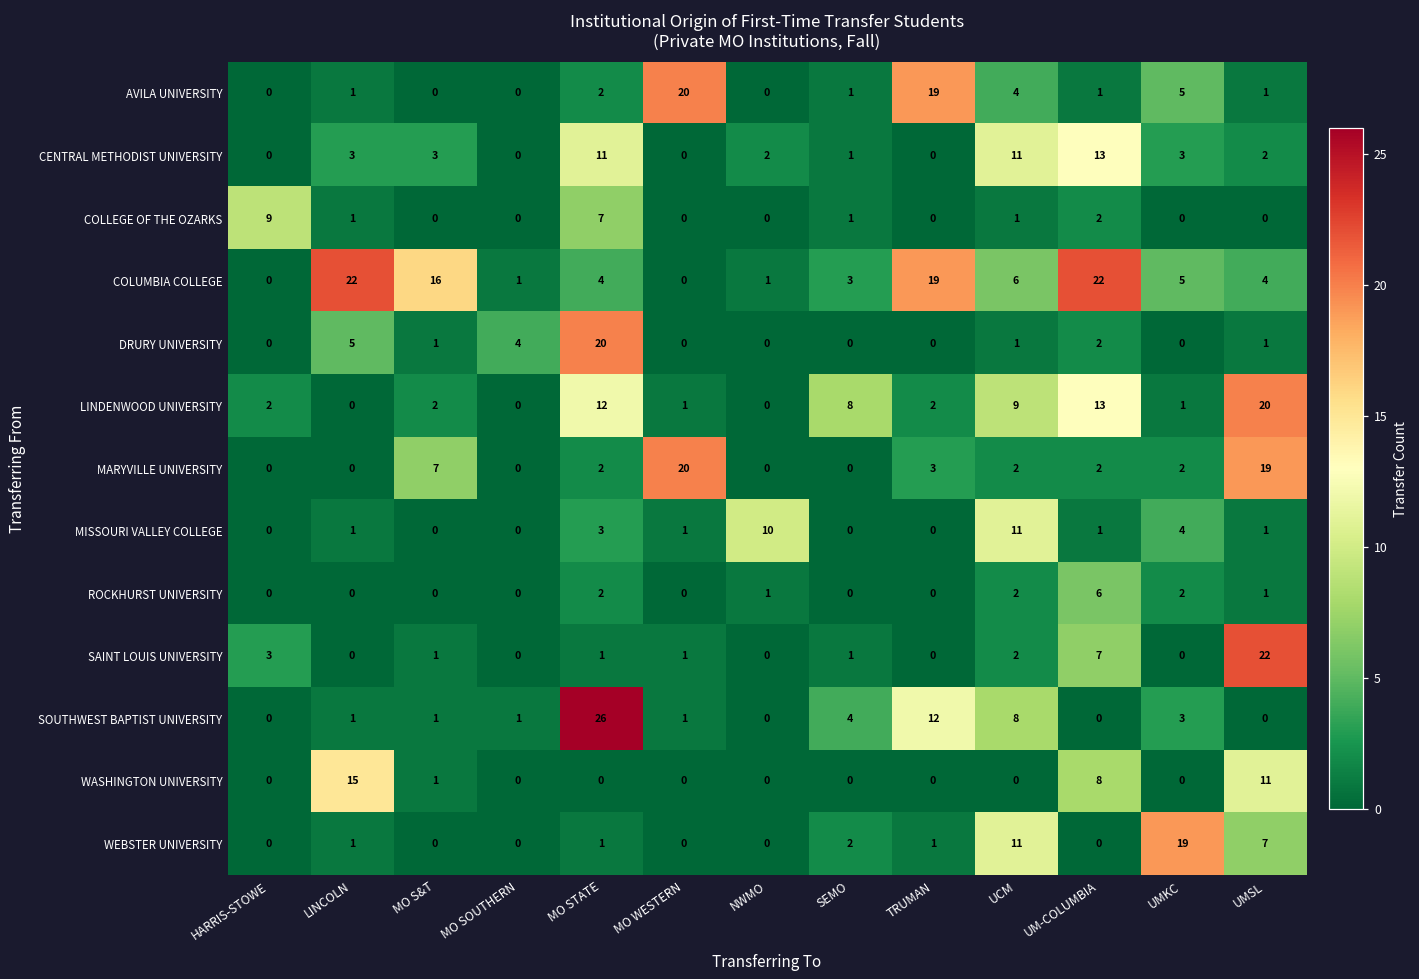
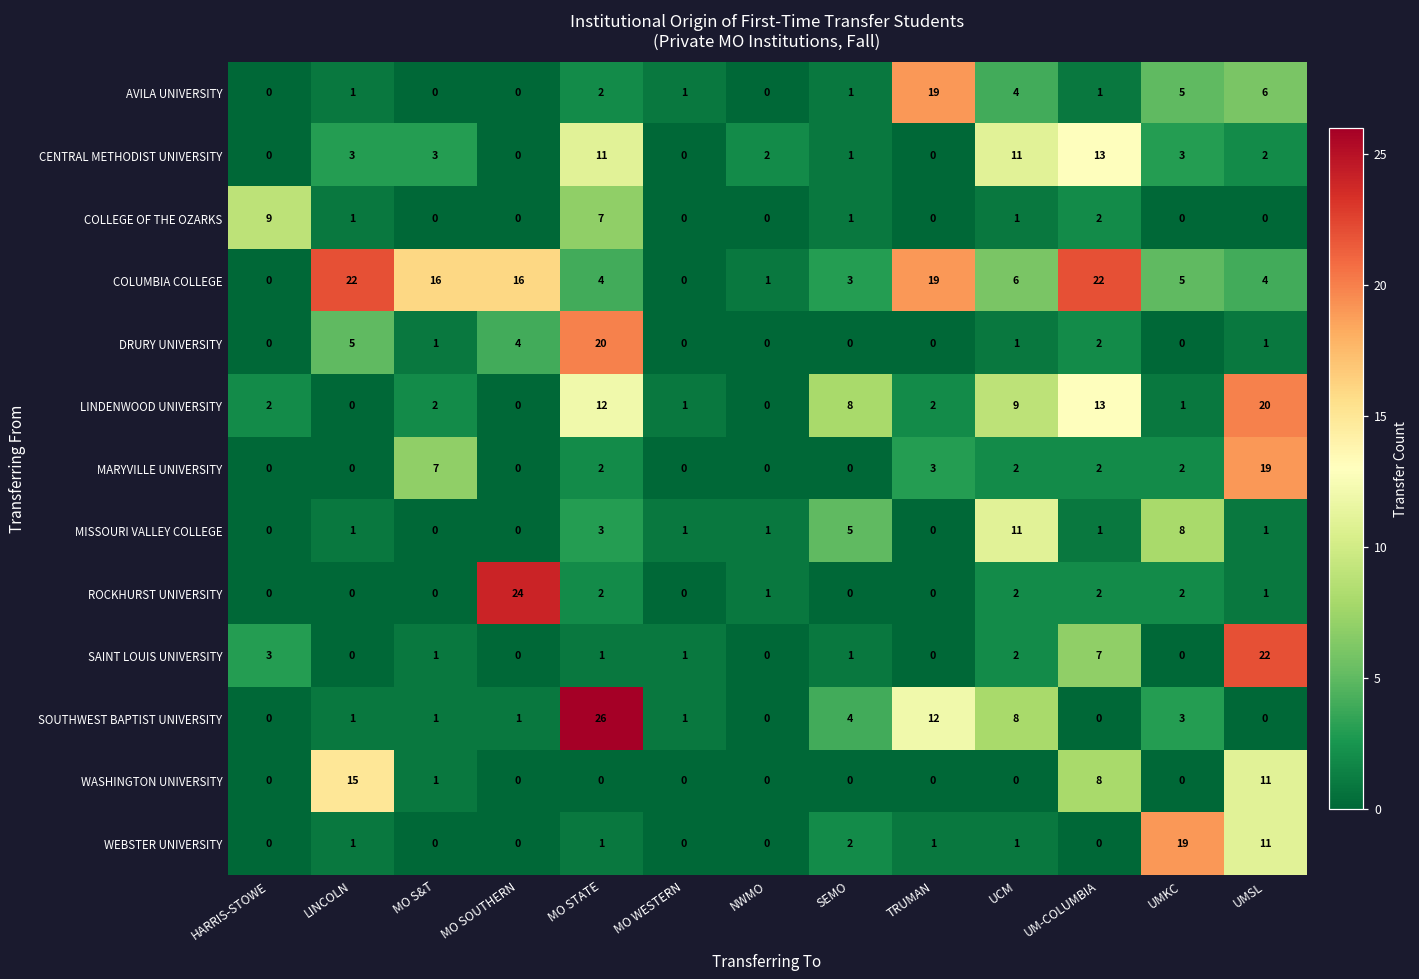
  {
    "AVILA UNIVERSITY": {
      "HARRIS-STOWE": 0,
      "LINCOLN": 1,
      "MO S&T": 0,
      "MO SOUTHERN": 0,
      "MO STATE": 2,
-     "MO WESTERN": 20,
+     "MO WESTERN": 1,
      "NWMO": 0,
      "SEMO": 1,
      "TRUMAN": 19,
      "UCM": 4,
      "UM-COLUMBIA": 1,
      "UMKC": 5,
-     "UMSL": 1
+     "UMSL": 6
    },
    "CENTRAL METHODIST UNIVERSITY": {
      "HARRIS-STOWE": 0,
      "LINCOLN": 3,
      "MO S&T": 3,
      "MO SOUTHERN": 0,
      "MO STATE": 11,
      "MO WESTERN": 0,
      "NWMO": 2,
      "SEMO": 1,
      "TRUMAN": 0,
      "UCM": 11,
      "UM-COLUMBIA": 13,
      "UMKC": 3,
      "UMSL": 2
    },
    "COLLEGE OF THE OZARKS": {
      "HARRIS-STOWE": 9,
      "LINCOLN": 1,
      "MO S&T": 0,
      "MO SOUTHERN": 0,
      "MO STATE": 7,
      "MO WESTERN": 0,
      "NWMO": 0,
      "SEMO": 1,
      "TRUMAN": 0,
      "UCM": 1,
      "UM-COLUMBIA": 2,
      "UMKC": 0,
      "UMSL": 0
    },
    "COLUMBIA COLLEGE": {
      "HARRIS-STOWE": 0,
      "LINCOLN": 22,
      "MO S&T": 16,
-     "MO SOUTHERN": 1,
+     "MO SOUTHERN": 16,
      "MO STATE": 4,
      "MO WESTERN": 0,
      "NWMO": 1,
      "SEMO": 3,
      "TRUMAN": 19,
      "UCM": 6,
      "UM-COLUMBIA": 22,
      "UMKC": 5,
      "UMSL": 4
    },
    "DRURY UNIVERSITY": {
      "HARRIS-STOWE": 0,
      "LINCOLN": 5,
      "MO S&T": 1,
      "MO SOUTHERN": 4,
      "MO STATE": 20,
      "MO WESTERN": 0,
      "NWMO": 0,
      "SEMO": 0,
      "TRUMAN": 0,
      "UCM": 1,
      "UM-COLUMBIA": 2,
      "UMKC": 0,
      "UMSL": 1
    },
    "LINDENWOOD UNIVERSITY": {
      "HARRIS-STOWE": 2,
      "LINCOLN": 0,
      "MO S&T": 2,
      "MO SOUTHERN": 0,
      "MO STATE": 12,
      "MO WESTERN": 1,
      "NWMO": 0,
      "SEMO": 8,
      "TRUMAN": 2,
      "UCM": 9,
      "UM-COLUMBIA": 13,
      "UMKC": 1,
      "UMSL": 20
    },
    "MARYVILLE UNIVERSITY": {
      "HARRIS-STOWE": 0,
      "LINCOLN": 0,
      "MO S&T": 7,
      "MO SOUTHERN": 0,
      "MO STATE": 2,
-     "MO WESTERN": 20,
+     "MO WESTERN": 0,
      "NWMO": 0,
      "SEMO": 0,
      "TRUMAN": 3,
      "UCM": 2,
      "UM-COLUMBIA": 2,
      "UMKC": 2,
      "UMSL": 19
    },
    "MISSOURI VALLEY COLLEGE": {
      "HARRIS-STOWE": 0,
      "LINCOLN": 1,
      "MO S&T": 0,
      "MO SOUTHERN": 0,
      "MO STATE": 3,
      "MO WESTERN": 1,
-     "NWMO": 10,
-     "SEMO": 0,
+     "NWMO": 1,
+     "SEMO": 5,
      "TRUMAN": 0,
      "UCM": 11,
      "UM-COLUMBIA": 1,
-     "UMKC": 4,
+     "UMKC": 8,
      "UMSL": 1
    },
    "ROCKHURST UNIVERSITY": {
      "HARRIS-STOWE": 0,
      "LINCOLN": 0,
      "MO S&T": 0,
-     "MO SOUTHERN": 0,
+     "MO SOUTHERN": 24,
      "MO STATE": 2,
      "MO WESTERN": 0,
      "NWMO": 1,
      "SEMO": 0,
      "TRUMAN": 0,
      "UCM": 2,
-     "UM-COLUMBIA": 6,
+     "UM-COLUMBIA": 2,
      "UMKC": 2,
      "UMSL": 1
    },
    "SAINT LOUIS UNIVERSITY": {
      "HARRIS-STOWE": 3,
      "LINCOLN": 0,
      "MO S&T": 1,
      "MO SOUTHERN": 0,
      "MO STATE": 1,
      "MO WESTERN": 1,
      "NWMO": 0,
      "SEMO": 1,
      "TRUMAN": 0,
      "UCM": 2,
      "UM-COLUMBIA": 7,
      "UMKC": 0,
      "UMSL": 22
    },
    "SOUTHWEST BAPTIST UNIVERSITY": {
      "HARRIS-STOWE": 0,
      "LINCOLN": 1,
      "MO S&T": 1,
      "MO SOUTHERN": 1,
      "MO STATE": 26,
      "MO WESTERN": 1,
      "NWMO": 0,
      "SEMO": 4,
      "TRUMAN": 12,
      "UCM": 8,
      "UM-COLUMBIA": 0,
      "UMKC": 3,
      "UMSL": 0
    },
    "WASHINGTON UNIVERSITY": {
      "HARRIS-STOWE": 0,
      "LINCOLN": 15,
      "MO S&T": 1,
      "MO SOUTHERN": 0,
      "MO STATE": 0,
      "MO WESTERN": 0,
      "NWMO": 0,
      "SEMO": 0,
      "TRUMAN": 0,
      "UCM": 0,
      "UM-COLUMBIA": 8,
      "UMKC": 0,
      "UMSL": 11
    },
    "WEBSTER UNIVERSITY": {
      "HARRIS-STOWE": 0,
      "LINCOLN": 1,
      "MO S&T": 0,
      "MO SOUTHERN": 0,
      "MO STATE": 1,
      "MO WESTERN": 0,
      "NWMO": 0,
      "SEMO": 2,
      "TRUMAN": 1,
-     "UCM": 11,
+     "UCM": 1,
      "UM-COLUMBIA": 0,
      "UMKC": 19,
-     "UMSL": 7
+     "UMSL": 11
    }
  }
